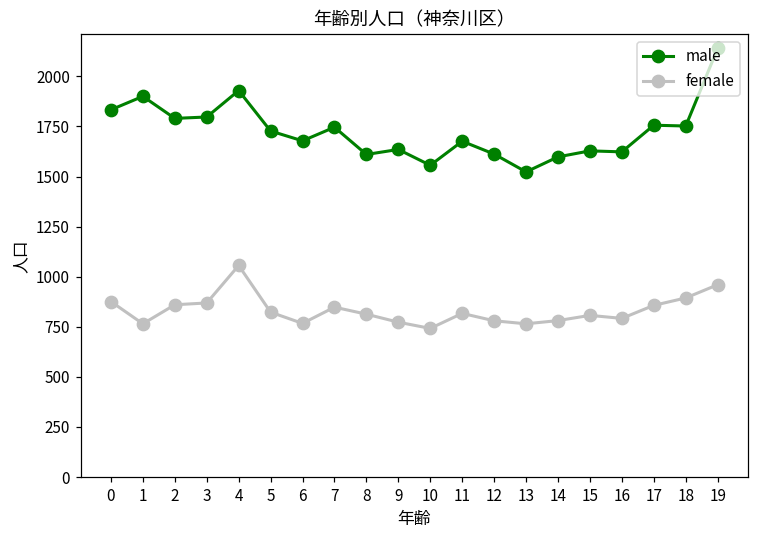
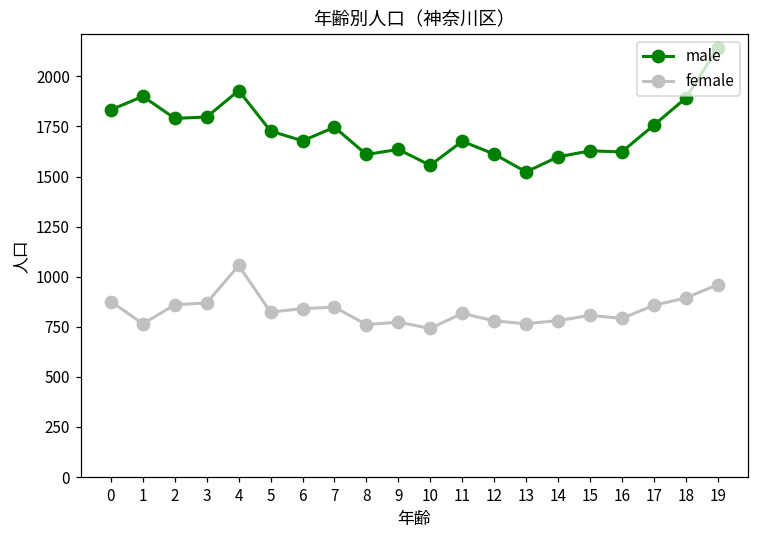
  {
    "male": {
      "0": 1830,
      "1": 1900,
      "2": 1790,
      "3": 1800,
      "4": 1930,
      "5": 1730,
      "6": 1680,
      "7": 1750,
      "8": 1610,
      "9": 1640,
      "10": 1560,
      "11": 1680,
      "12": 1610,
      "13": 1520,
      "14": 1600,
      "15": 1630,
      "16": 1620,
      "17": 1760,
-     "18": 1750
+     "18": 1890
    },
    "female": {
      "0": 880,
      "1": 770,
      "2": 860,
      "3": 870,
      "4": 1060,
      "5": 820,
-     "6": 770,
+     "6": 840,
      "7": 850,
-     "8": 810,
+     "8": 760,
      "9": 770,
      "10": 740,
      "11": 820,
      "12": 780,
      "13": 770,
      "14": 780,
      "15": 810,
      "16": 790,
      "17": 860,
      "18": 890,
      "19": 960
    }
  }
